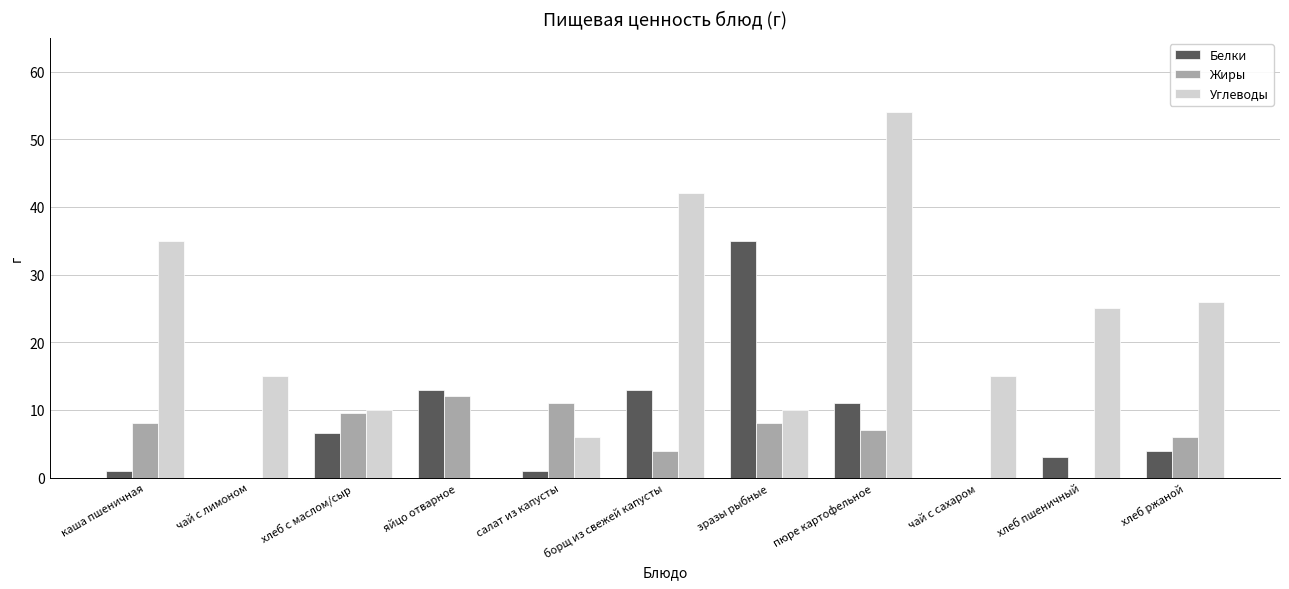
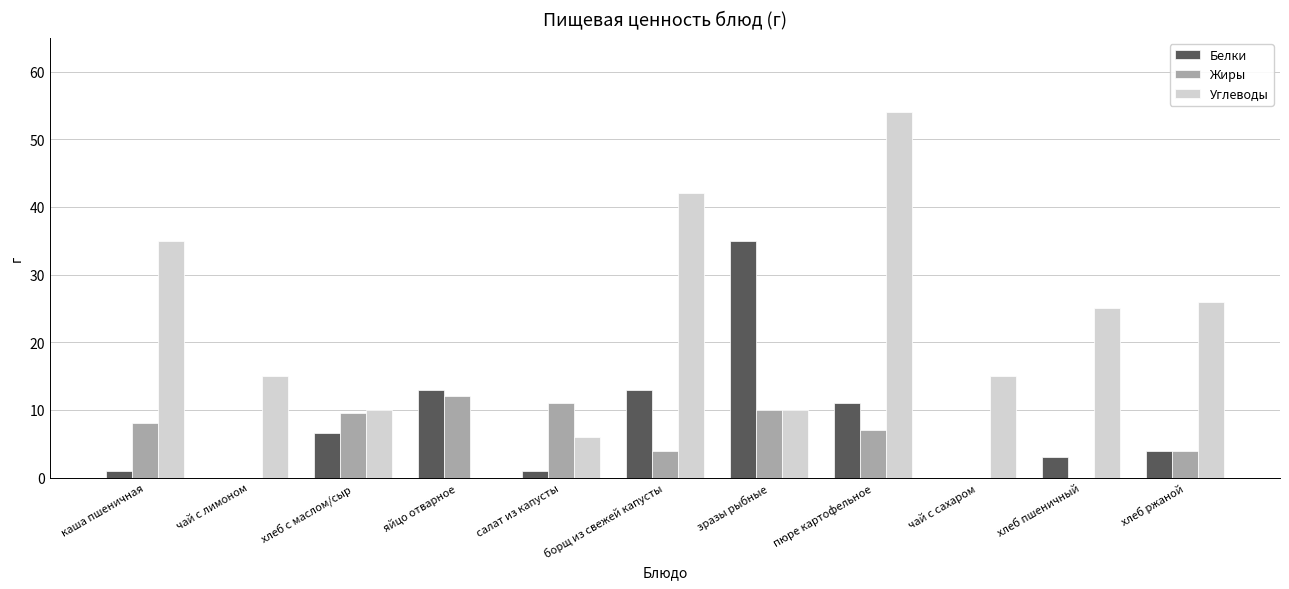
  {
    "Белки": {
      "каша пшеничная": 1,
      "чай с лимоном": 0,
      "хлеб с маслом/сыр": 7,
      "яйцо отварное": 13,
      "салат из капусты": 1,
      "борщ из свежей капусты": 13,
      "зразы рыбные": 35,
      "пюре картофельное": 11,
      "чай с сахаром": 0,
      "хлеб пшеничный": 3,
      "хлеб ржаной": 4
    },
    "Жиры": {
      "каша пшеничная": 8,
      "чай с лимоном": 0,
      "хлеб с маслом/сыр": 9,
      "яйцо отварное": 12,
      "салат из капусты": 11,
      "борщ из свежей капусты": 4,
-     "зразы рыбные": 8,
+     "зразы рыбные": 10,
      "пюре картофельное": 7,
      "чай с сахаром": 0,
      "хлеб пшеничный": 0,
-     "хлеб ржаной": 6
+     "хлеб ржаной": 4
    },
    "Углеводы": {
      "каша пшеничная": 35,
      "чай с лимоном": 15,
      "хлеб с маслом/сыр": 10,
      "яйцо отварное": 0,
      "салат из капусты": 6,
      "борщ из свежей капусты": 42,
      "зразы рыбные": 10,
      "пюре картофельное": 54,
      "чай с сахаром": 15,
      "хлеб пшеничный": 25,
      "хлеб ржаной": 26
    }
  }
